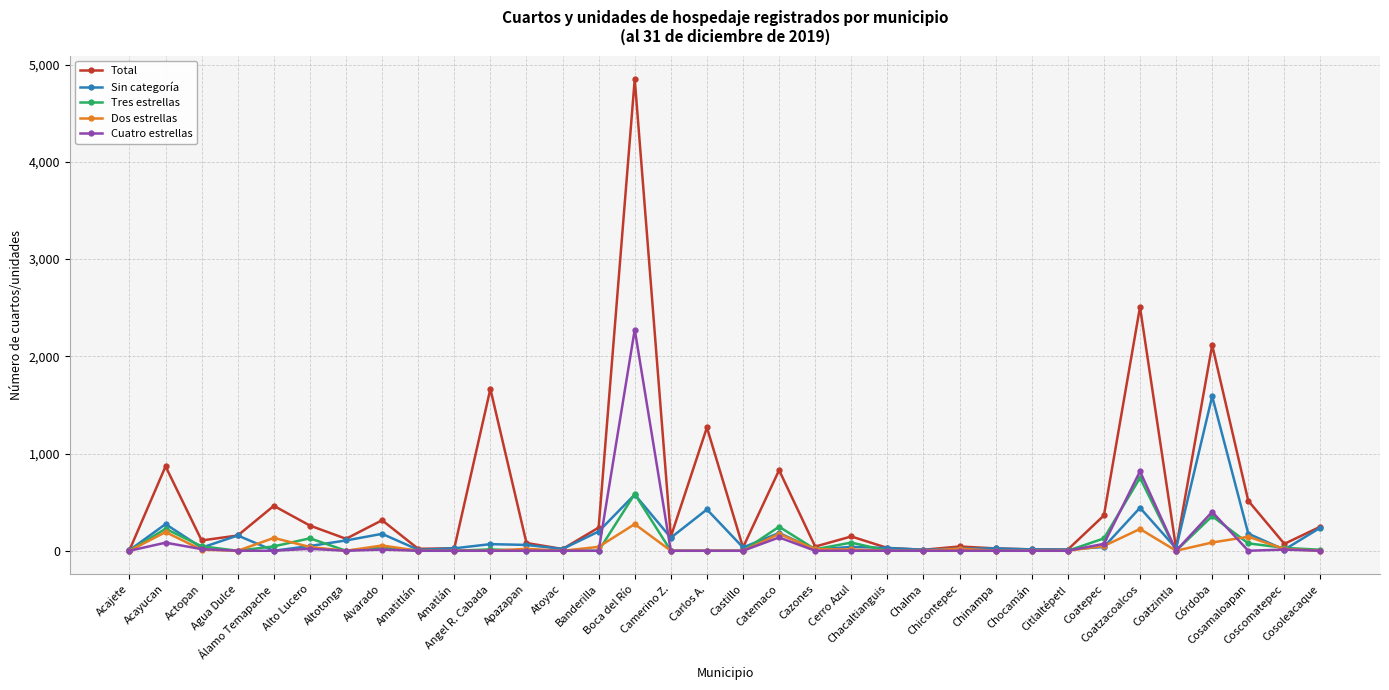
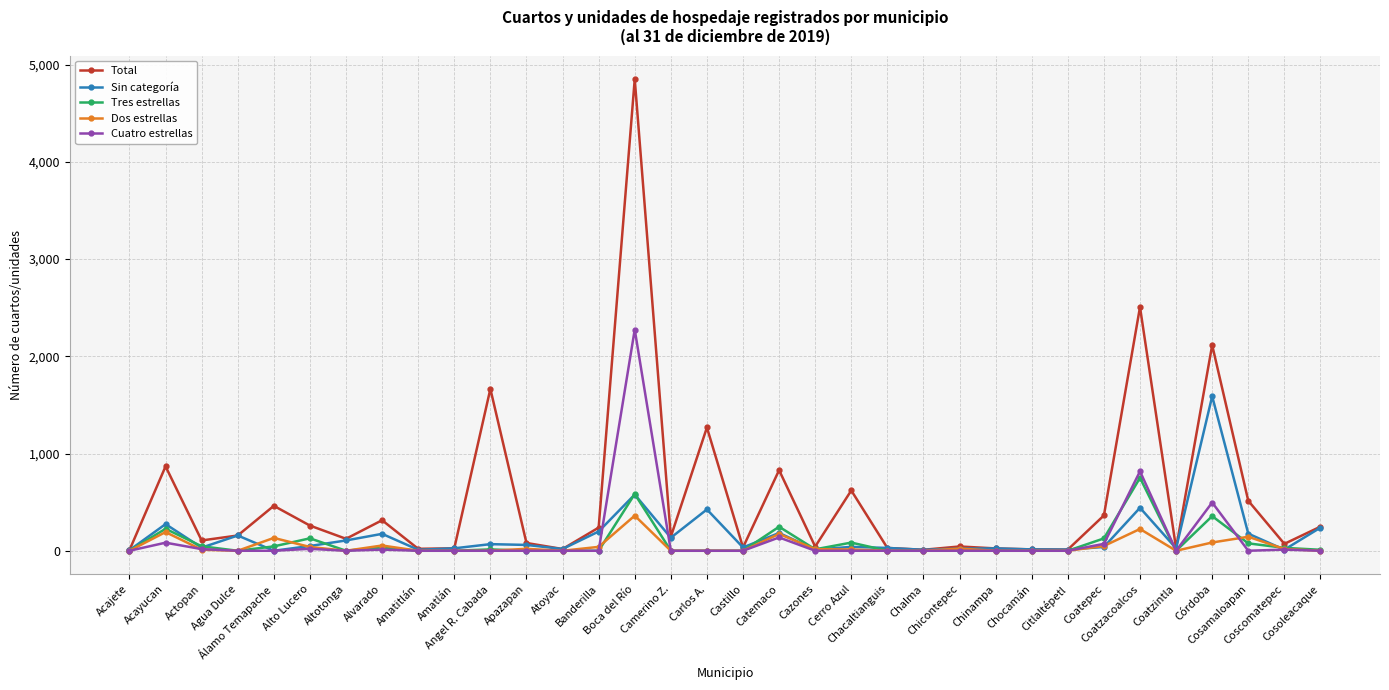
  {
    "Total": {
      "Acayucan": "900",
      "Actopan": "100",
      "Álamo Temapache": "500",
      "Alto Lucero": "300",
      "Alvarado": "300",
      "Angel R. Cabada": "1,700",
      "Banderilla": "200",
      "Boca del Río": "4,900",
      "Carlos A.": "1,300",
      "Catemaco": "800",
      "Cazones": "0",
-     "Cerro Azul": "100",
+     "Cerro Azul": "600",
      "Coatepec": "400",
      "Coatzacoalcos": "2,500",
      "Córdoba": "2,100",
      "Cosamaloapan": "500",
      "Coscomatepec": "100"
    },
    "Sin categoría": {
      "Acayucan": "300",
      "Alvarado": "200",
      "Angel R. Cabada": "100",
      "Banderilla": "200",
      "Carlos A.": "400",
      "Cerro Azul": "0",
      "Coatzacoalcos": "400",
      "Córdoba": "1,600",
      "Cosamaloapan": "200"
    },
    "Tres estrellas": {
      "Acayucan": "200",
      "Álamo Temapache": "0",
      "Alto Lucero": "100",
      "Catemaco": "200",
      "Cerro Azul": "100",
      "Coatepec": "100",
      "Coatzacoalcos": "800",
      "Córdoba": "400",
      "Cosamaloapan": "100"
    },
    "Dos estrellas": {
      "Acayucan": "200",
      "Álamo Temapache": "100",
      "Banderilla": "0",
-     "Boca del Río": "300",
+     "Boca del Río": "400",
      "Coatzacoalcos": "200",
      "Córdoba": "100",
      "Cosamaloapan": "100"
    },
    "Cuatro estrellas": {
      "Acayucan": "100",
      "Boca del Río": "2,300",
      "Catemaco": "100",
      "Coatzacoalcos": "800",
-     "Córdoba": "400",
+     "Córdoba": "500",
      "Cosamaloapan": "0"
    }
  }
